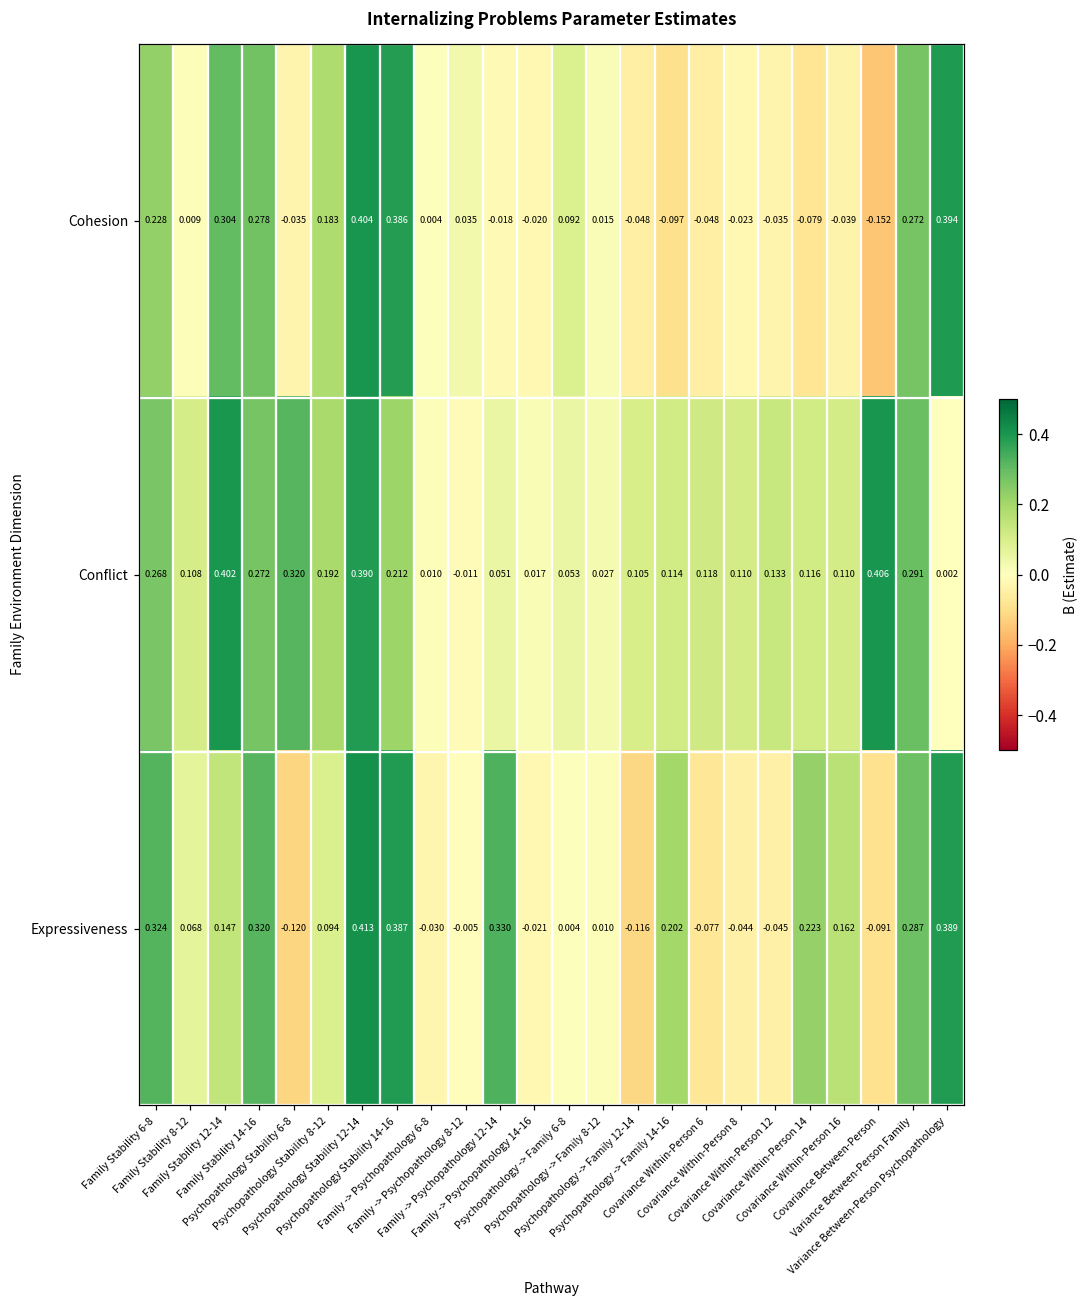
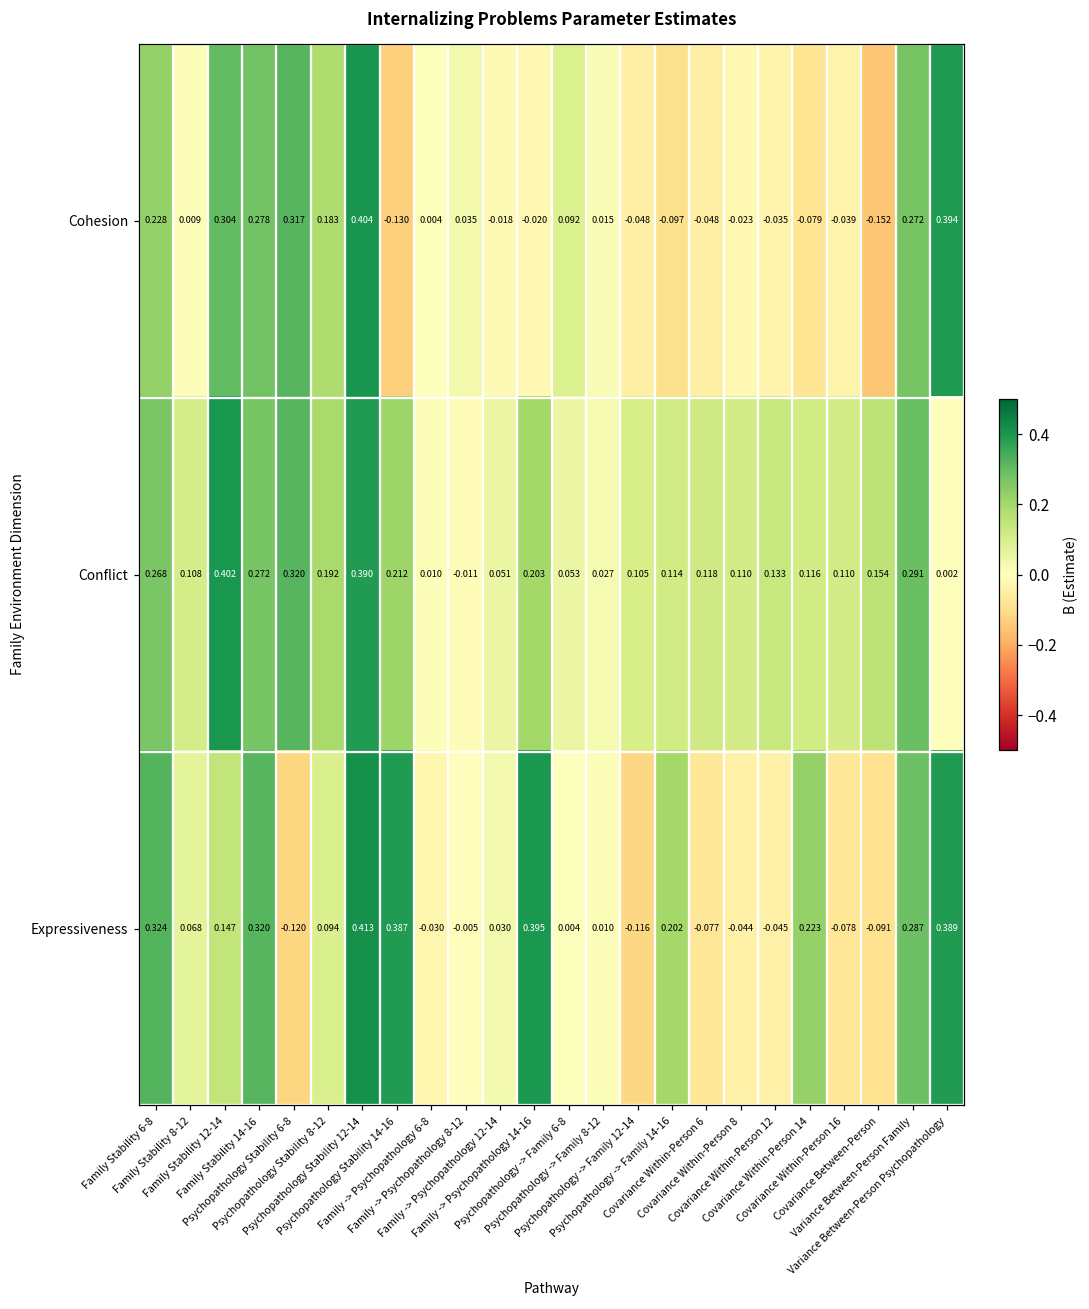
  {
    "Cohesion": {
      "Family Stability 6-8": 0.228,
      "Family Stability 8-12": 0.009,
      "Family Stability 12-14": 0.304,
      "Family Stability 14-16": 0.278,
-     "Psychopathology Stability 6-8": -0.035,
+     "Psychopathology Stability 6-8": 0.317,
      "Psychopathology Stability 8-12": 0.183,
      "Psychopathology Stability 12-14": 0.404,
-     "Psychopathology Stability 14-16": 0.386,
+     "Psychopathology Stability 14-16": -0.130,
      "Family -> Psychopathology 6-8": 0.004,
      "Family -> Psychopathology 8-12": 0.035,
      "Family -> Psychopathology 12-14": -0.018,
      "Family -> Psychopathology 14-16": -0.020,
      "Psychopathology -> Family 6-8": 0.092,
      "Psychopathology -> Family 8-12": 0.015,
      "Psychopathology -> Family 12-14": -0.048,
      "Psychopathology -> Family 14-16": -0.097,
      "Covariance Within-Person 6": -0.048,
      "Covariance Within-Person 8": -0.023,
      "Covariance Within-Person 12": -0.035,
      "Covariance Within-Person 14": -0.079,
      "Covariance Within-Person 16": -0.039,
      "Covariance Between-Person": -0.152,
      "Variance Between-Person Family": 0.272,
      "Variance Between-Person Psychopathology": 0.394
    },
    "Conflict": {
      "Family Stability 6-8": 0.268,
      "Family Stability 8-12": 0.108,
      "Family Stability 12-14": 0.402,
      "Family Stability 14-16": 0.272,
      "Psychopathology Stability 6-8": 0.320,
      "Psychopathology Stability 8-12": 0.192,
      "Psychopathology Stability 12-14": 0.390,
      "Psychopathology Stability 14-16": 0.212,
      "Family -> Psychopathology 6-8": 0.010,
      "Family -> Psychopathology 8-12": -0.011,
      "Family -> Psychopathology 12-14": 0.051,
-     "Family -> Psychopathology 14-16": 0.017,
+     "Family -> Psychopathology 14-16": 0.203,
      "Psychopathology -> Family 6-8": 0.053,
      "Psychopathology -> Family 8-12": 0.027,
      "Psychopathology -> Family 12-14": 0.105,
      "Psychopathology -> Family 14-16": 0.114,
      "Covariance Within-Person 6": 0.118,
      "Covariance Within-Person 8": 0.110,
      "Covariance Within-Person 12": 0.133,
      "Covariance Within-Person 14": 0.116,
      "Covariance Within-Person 16": 0.110,
-     "Covariance Between-Person": 0.406,
+     "Covariance Between-Person": 0.154,
      "Variance Between-Person Family": 0.291,
      "Variance Between-Person Psychopathology": 0.002
    },
    "Expressiveness": {
      "Family Stability 6-8": 0.324,
      "Family Stability 8-12": 0.068,
      "Family Stability 12-14": 0.147,
      "Family Stability 14-16": 0.320,
      "Psychopathology Stability 6-8": -0.120,
      "Psychopathology Stability 8-12": 0.094,
      "Psychopathology Stability 12-14": 0.413,
      "Psychopathology Stability 14-16": 0.387,
      "Family -> Psychopathology 6-8": -0.030,
      "Family -> Psychopathology 8-12": -0.005,
-     "Family -> Psychopathology 12-14": 0.330,
-     "Family -> Psychopathology 14-16": -0.021,
+     "Family -> Psychopathology 12-14": 0.030,
+     "Family -> Psychopathology 14-16": 0.395,
      "Psychopathology -> Family 6-8": 0.004,
      "Psychopathology -> Family 8-12": 0.010,
      "Psychopathology -> Family 12-14": -0.116,
      "Psychopathology -> Family 14-16": 0.202,
      "Covariance Within-Person 6": -0.077,
      "Covariance Within-Person 8": -0.044,
      "Covariance Within-Person 12": -0.045,
      "Covariance Within-Person 14": 0.223,
-     "Covariance Within-Person 16": 0.162,
+     "Covariance Within-Person 16": -0.078,
      "Covariance Between-Person": -0.091,
      "Variance Between-Person Family": 0.287,
      "Variance Between-Person Psychopathology": 0.389
    }
  }
